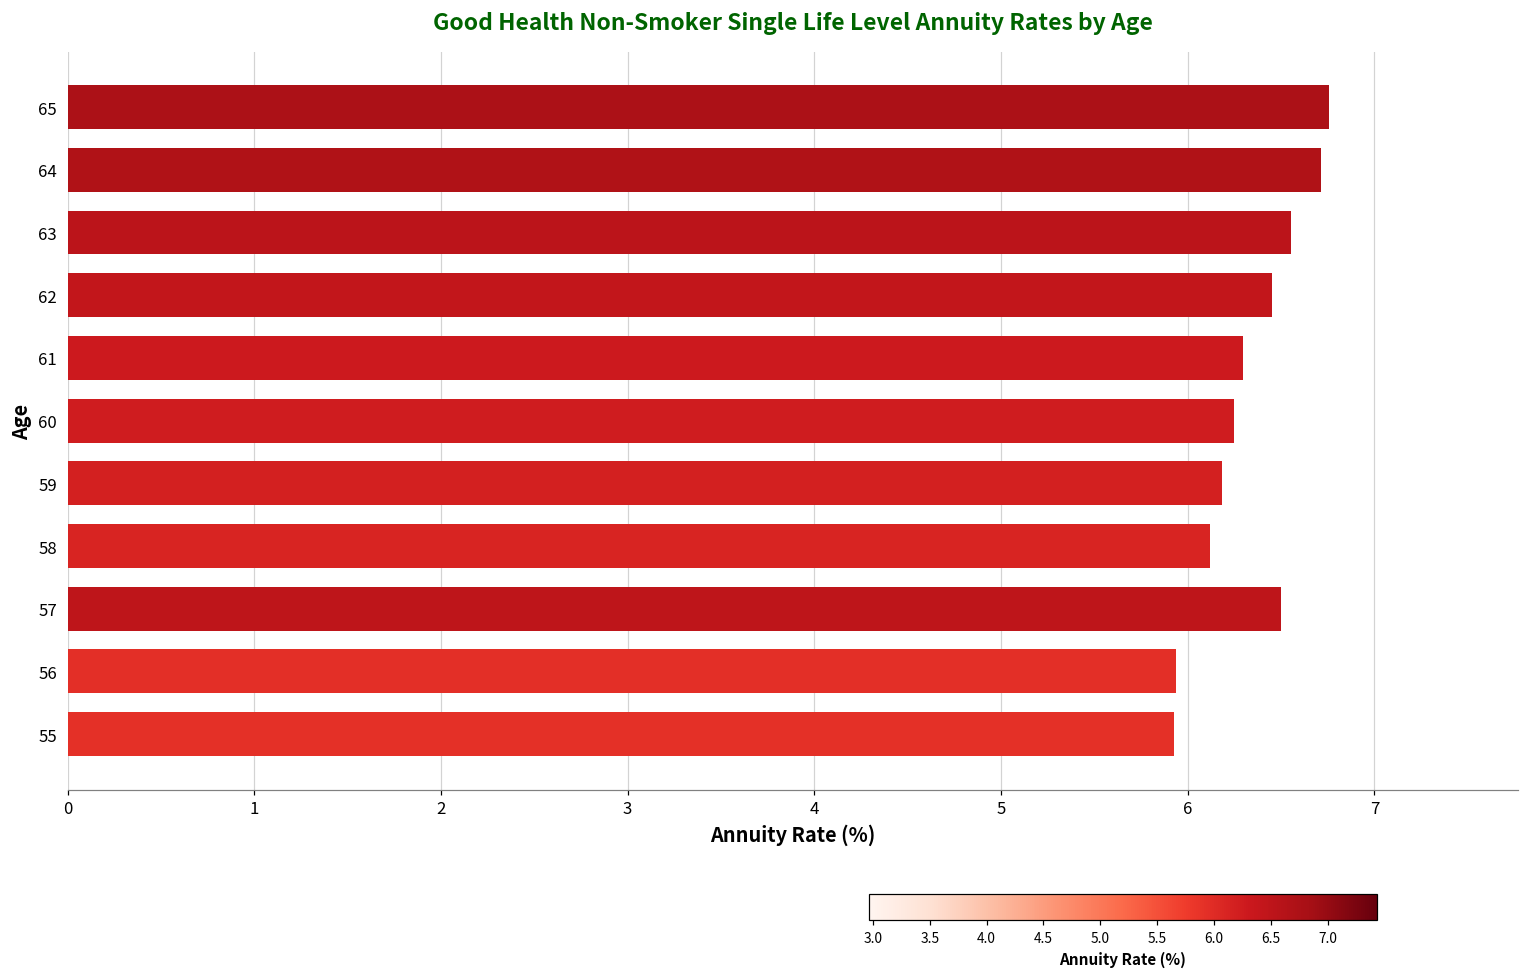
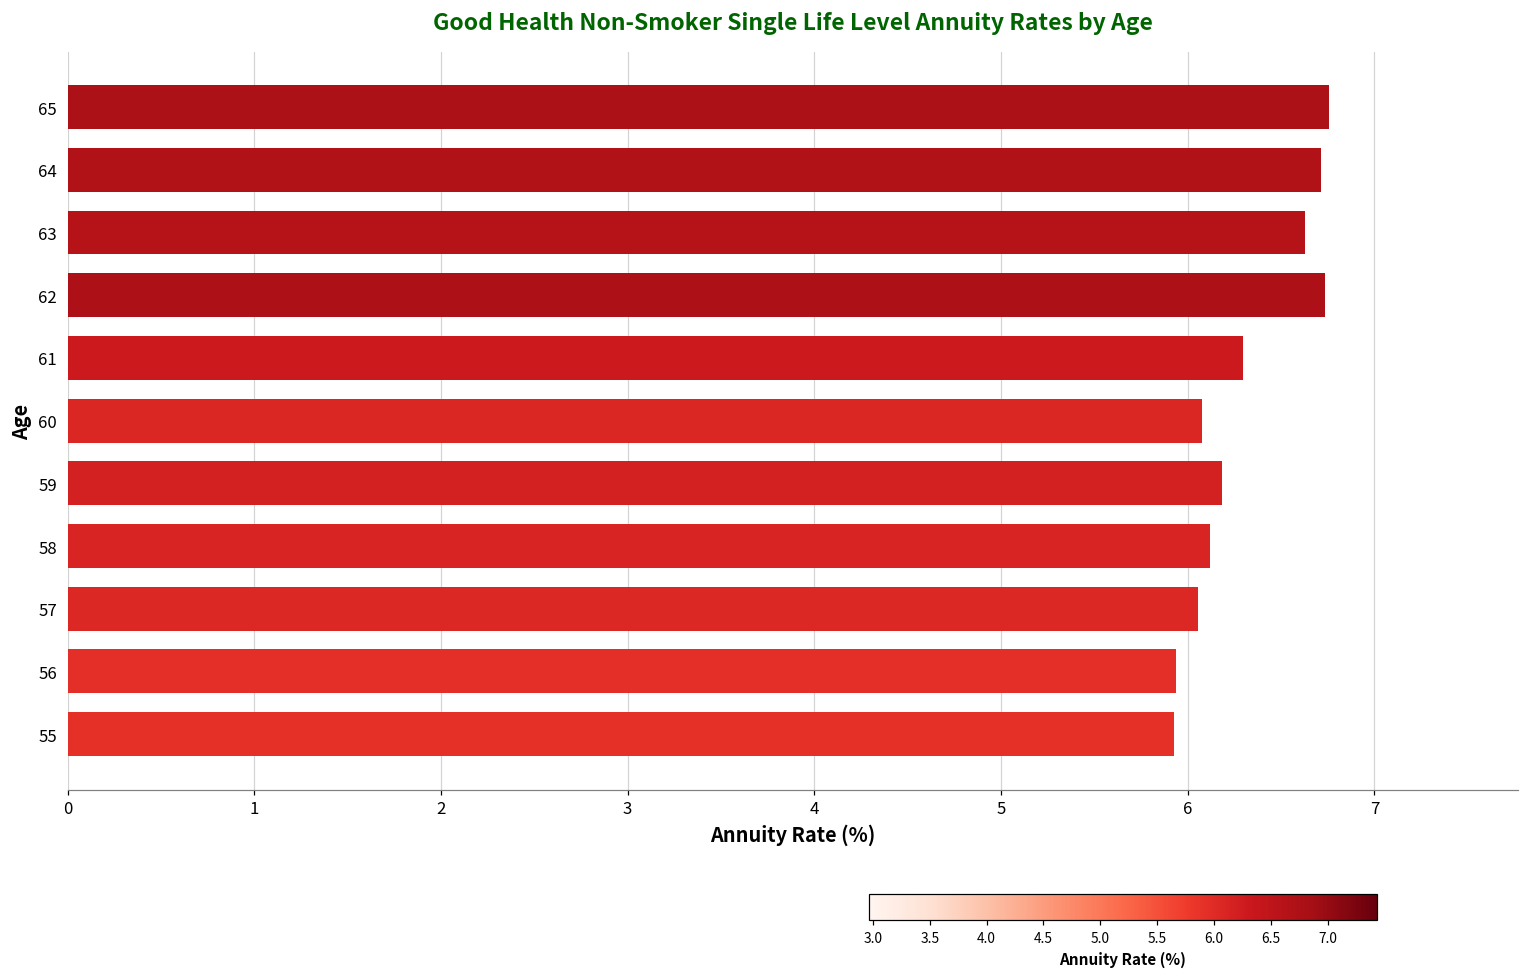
  {
    "65": 6.76,
    "64": 6.71,
-   "63": 6.55,
-   "62": 6.45,
+   "63": 6.63,
+   "62": 6.73,
    "61": 6.30,
-   "60": 6.25,
+   "60": 6.08,
    "59": 6.18,
    "58": 6.12,
-   "57": 6.50,
+   "57": 6.06,
    "56": 5.94,
    "55": 5.93
  }
